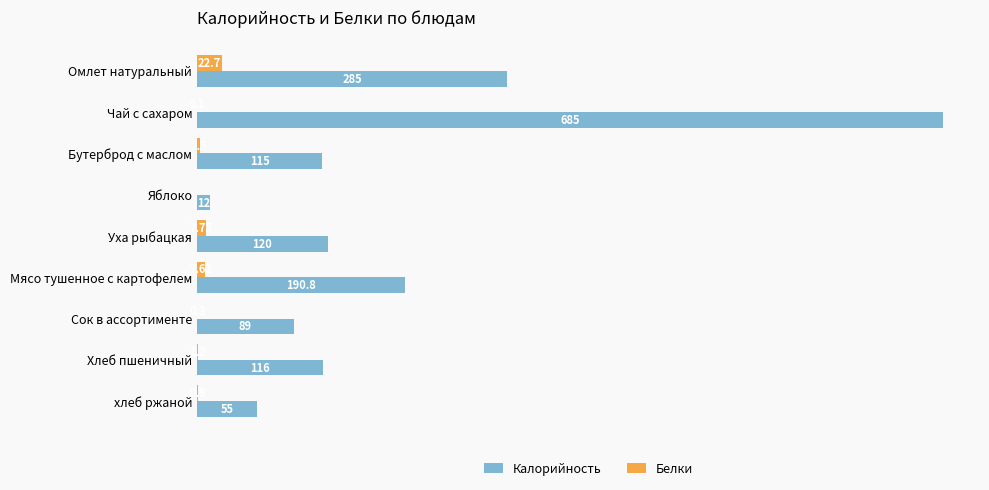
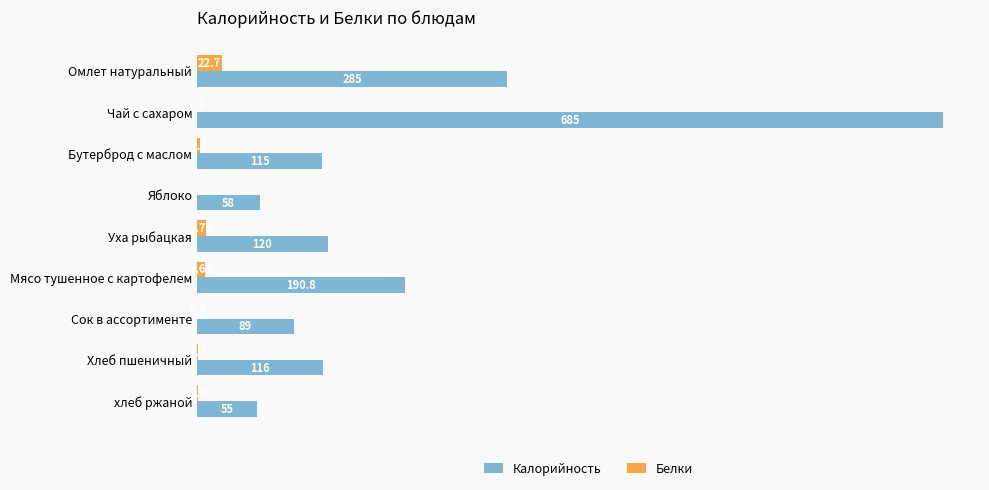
  {
    "Калорийность": {
      "Омлет натуральный": 285,
      "Чай с сахаром": 685,
      "Бутерброд с маслом": 115,
-     "Яблоко": 12,
+     "Яблоко": 58,
      "Уха рыбацкая": 120,
      "Мясо тушенное с картофелем": 190.8,
      "Сок в ассортименте": 89,
      "Хлеб пшеничный": 116,
      "хлеб ржаной": 55
    },
    "Белки": {
      "Омлет натуральный": 22.7
    }
  }
